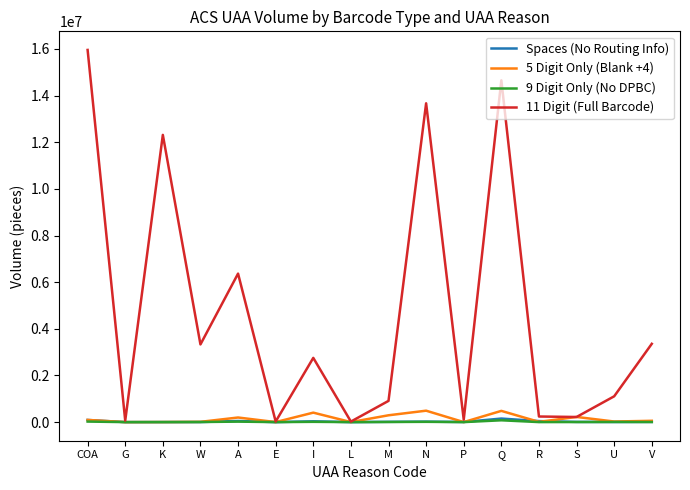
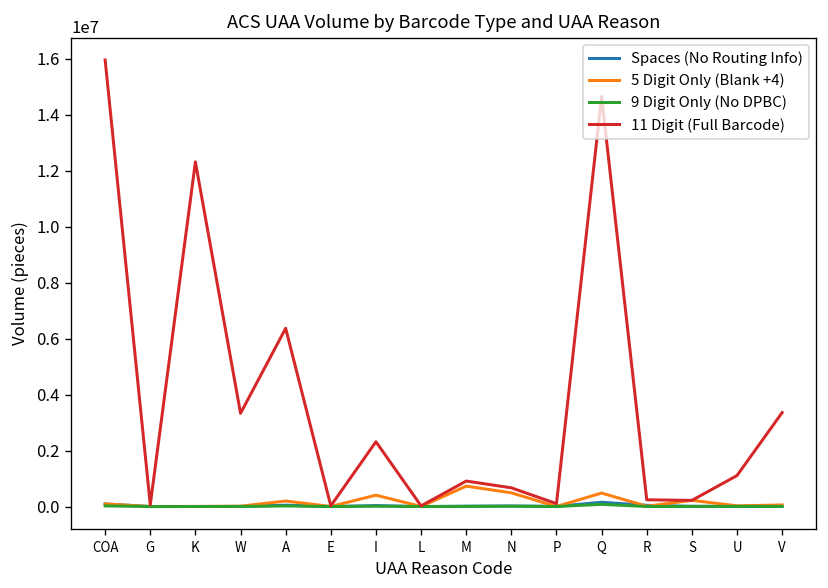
  {
    "5 Digit Only (Blank +4)": {
      "A": 200000,
      "I": 400000,
-     "M": 300000,
+     "M": 700000,
      "N": 500000,
      "Q": 500000
    },
    "11 Digit (Full Barcode)": {
      "COA": 16000000,
      "K": 12300000,
      "W": 3300000,
      "A": 6400000,
-     "I": 2800000,
+     "I": 2300000,
      "M": 900000,
-     "N": 13700000,
+     "N": 700000,
      "R": 200000,
      "U": 1100000,
      "V": 3400000
    }
  }
